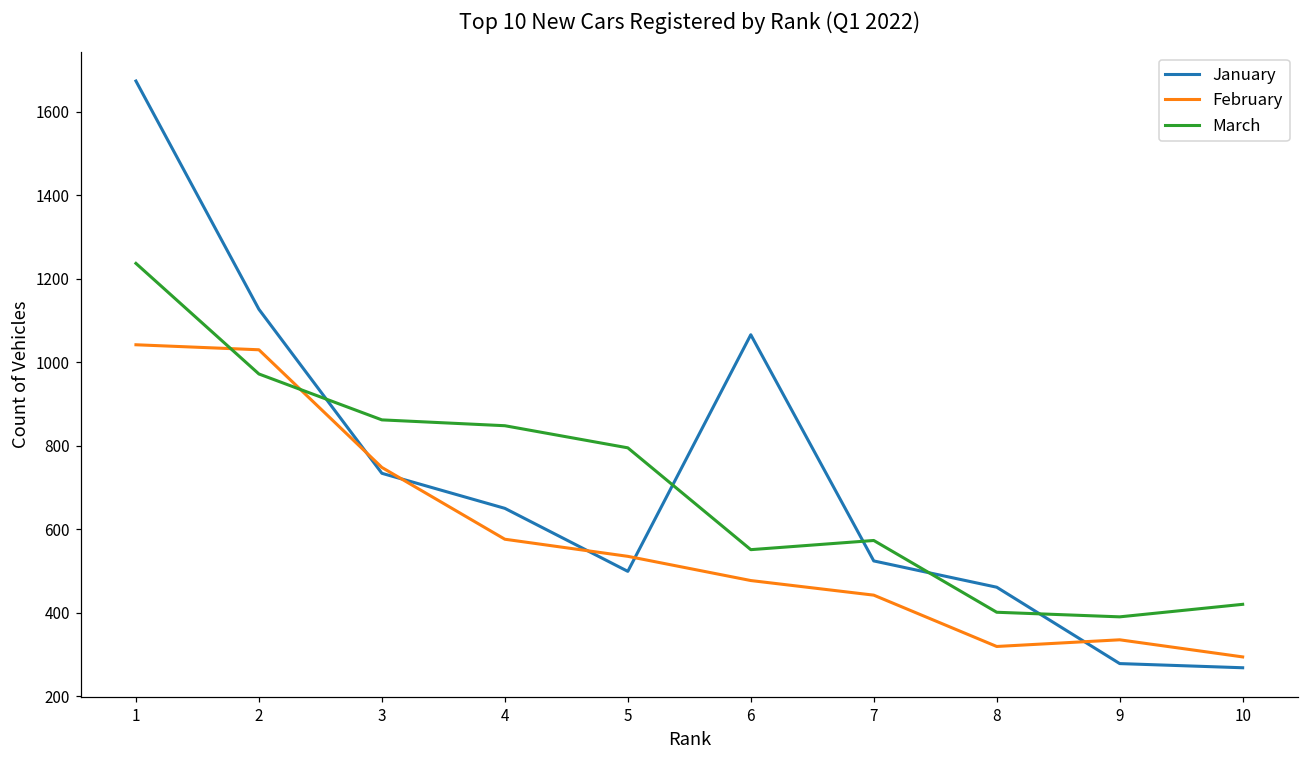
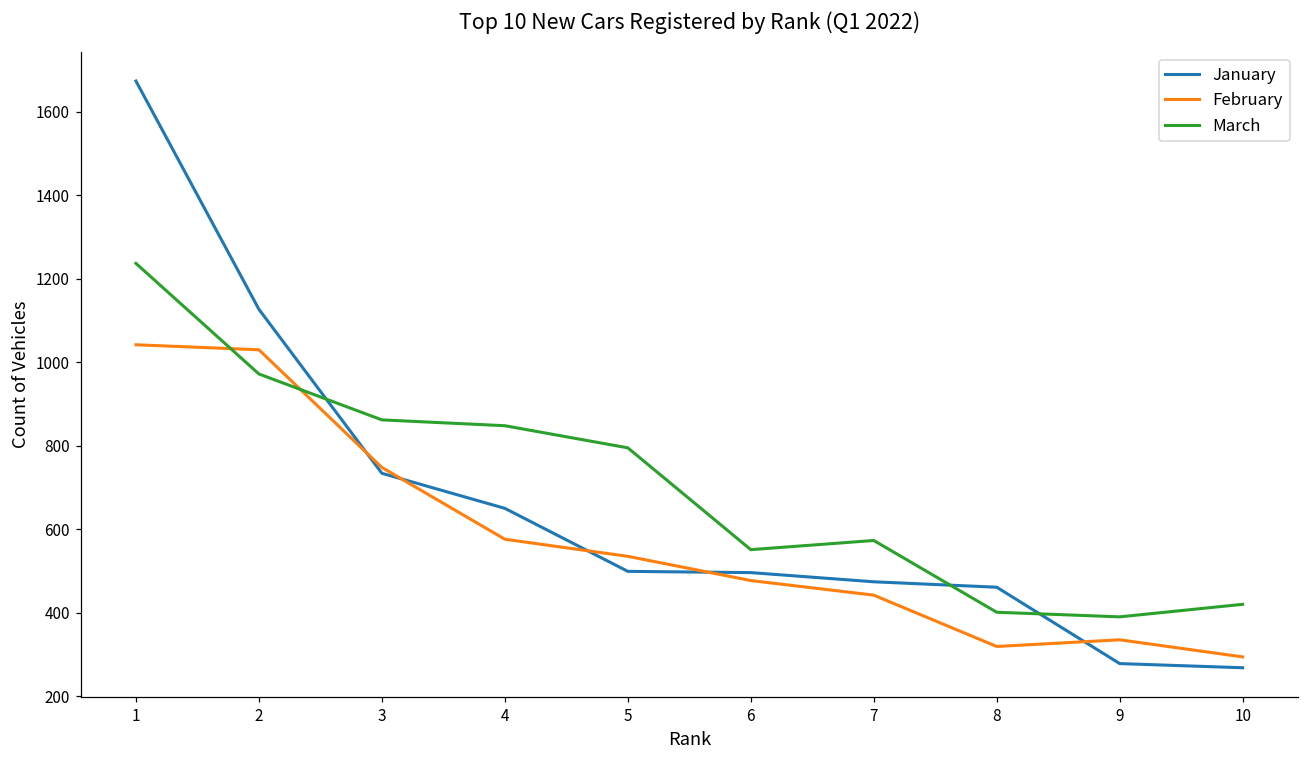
  {
    "January": {
      "1": 1670,
      "2": 1130,
      "3": 730,
      "4": 650,
      "5": 500,
-     "6": 1070,
-     "7": 520,
+     "6": 500,
+     "7": 470,
      "8": 460,
      "9": 280,
      "10": 270
    },
    "February": {
      "1": 1040,
      "2": 1030,
      "3": 750,
      "4": 580,
      "5": 540,
      "6": 480,
      "7": 440,
      "8": 320,
      "9": 340,
      "10": 290
    },
    "March": {
      "1": 1240,
      "2": 970,
      "3": 860,
      "4": 850,
      "5": 800,
      "6": 550,
      "7": 570,
      "8": 400,
      "9": 390,
      "10": 420
    }
  }
